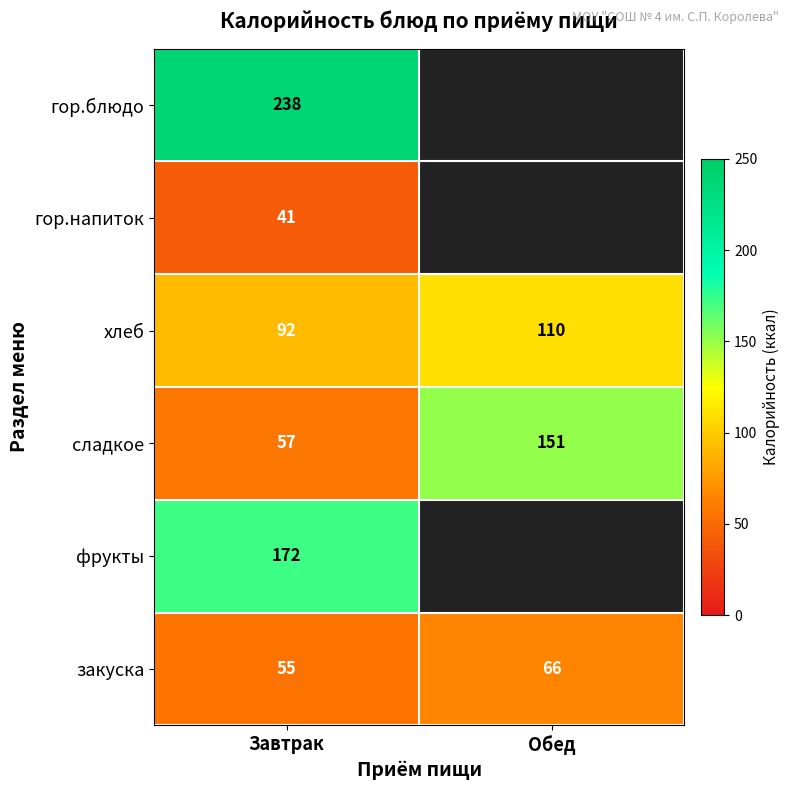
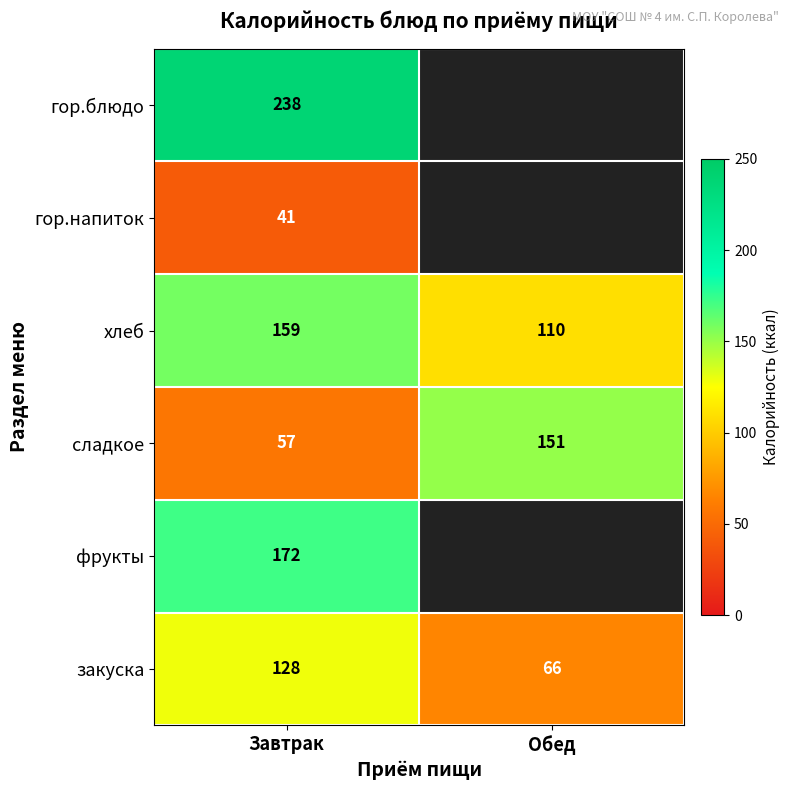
  {
    "гор.блюдо": {
      "Завтрак": 238
    },
    "гор.напиток": {
      "Завтрак": 41
    },
    "хлеб": {
-     "Завтрак": 92,
+     "Завтрак": 159,
      "Обед": 110
    },
    "сладкое": {
      "Завтрак": 57,
      "Обед": 151
    },
    "фрукты": {
      "Завтрак": 172
    },
    "закуска": {
-     "Завтрак": 55,
+     "Завтрак": 128,
      "Обед": 66
    }
  }
